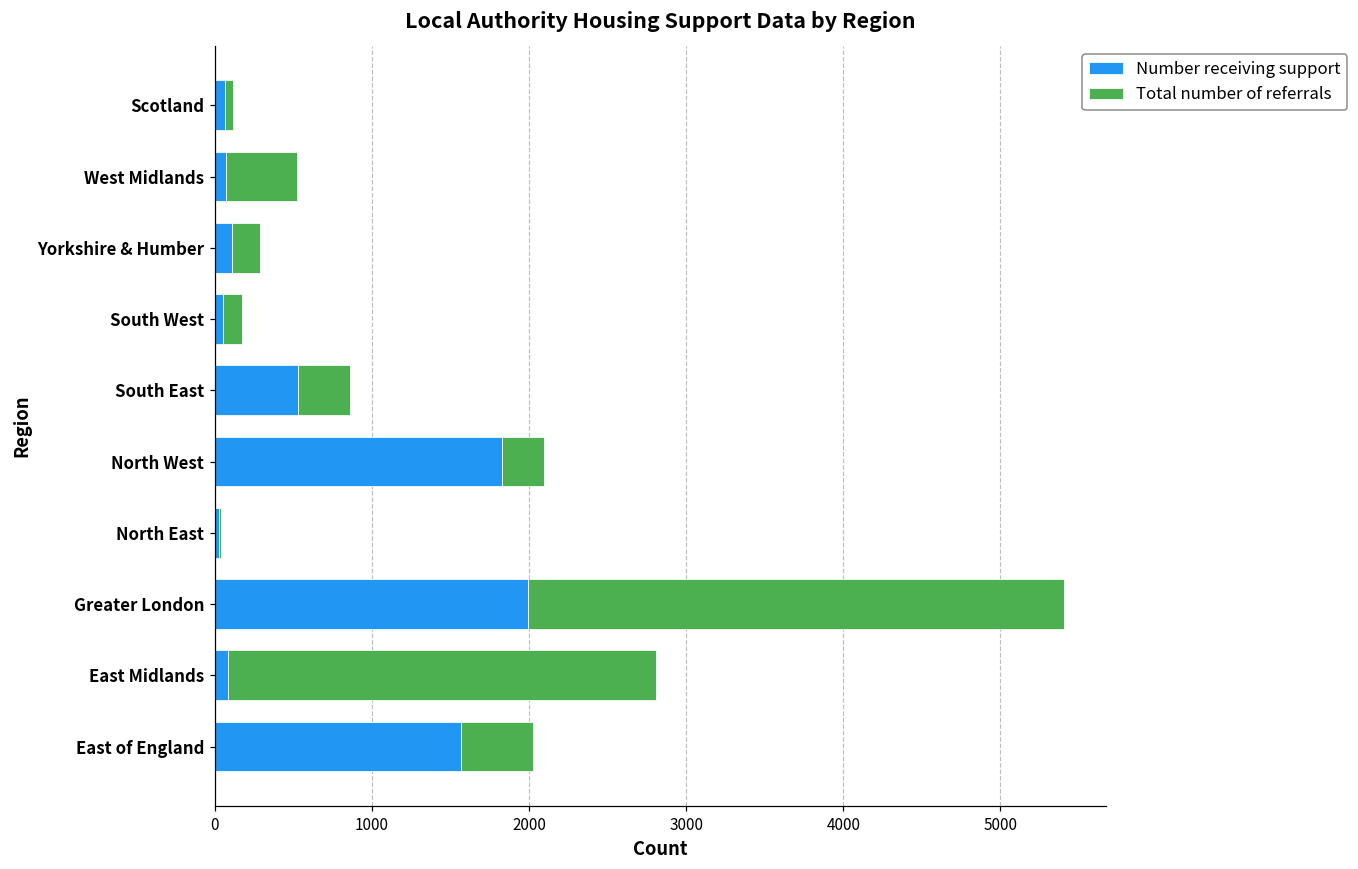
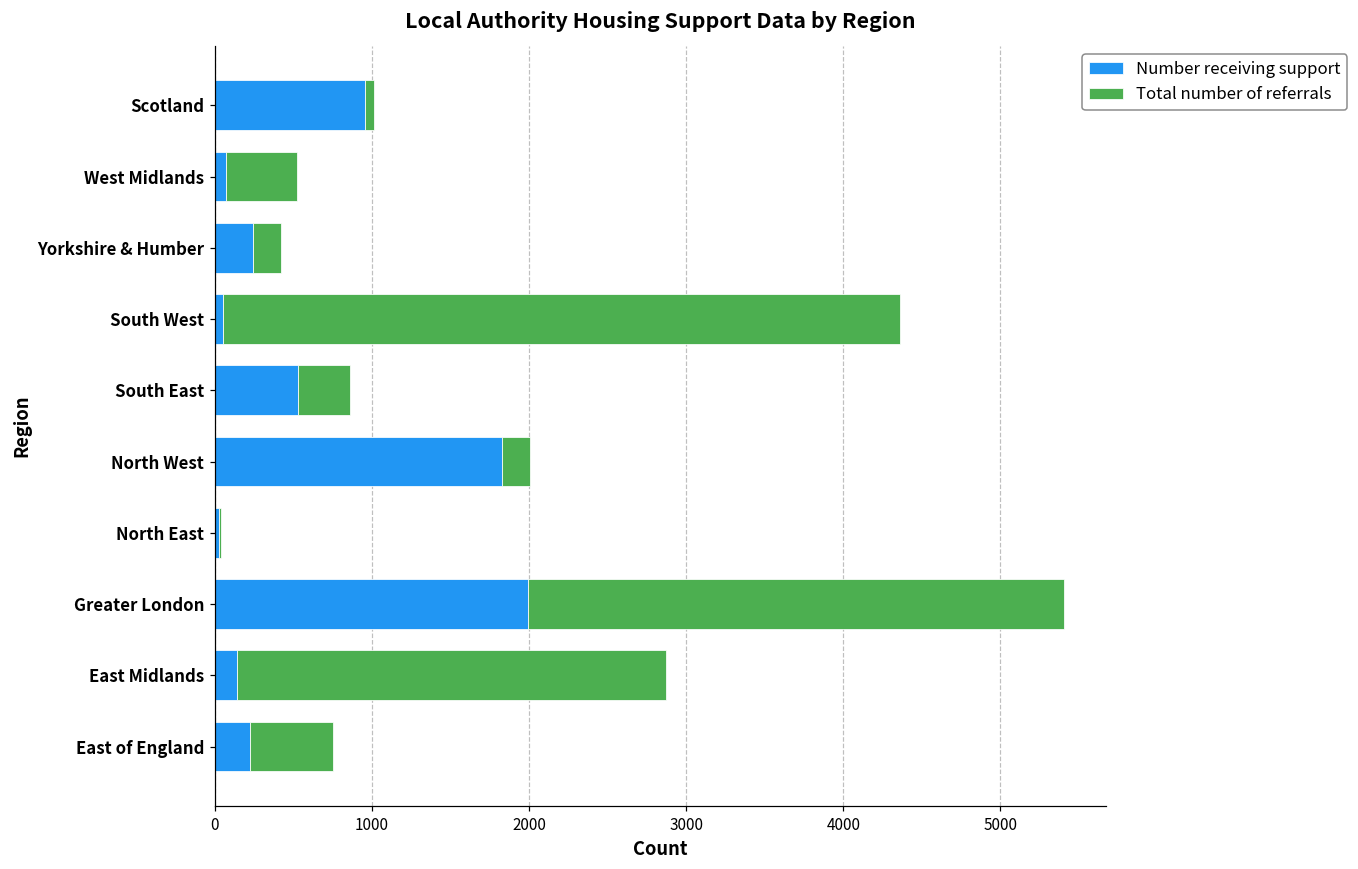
  {
    "Number receiving support": {
-     "Scotland": 60,
+     "Scotland": 960,
      "West Midlands": 70,
-     "Yorkshire & Humber": 110,
+     "Yorkshire & Humber": 240,
      "South West": 50,
      "South East": 530,
      "North West": 1830,
      "North East": 20,
      "Greater London": 1990,
-     "East Midlands": 80,
-     "East of England": 1570
+     "East Midlands": 140,
+     "East of England": 220
    },
    "Total number of referrals": {
      "Scotland": 60,
      "West Midlands": 450,
      "Yorkshire & Humber": 180,
-     "South West": 130,
+     "South West": 4310,
      "South East": 330,
-     "North West": 270,
+     "North West": 180,
      "Greater London": 3410,
      "East Midlands": 2730,
-     "East of England": 460
+     "East of England": 530
    }
  }
